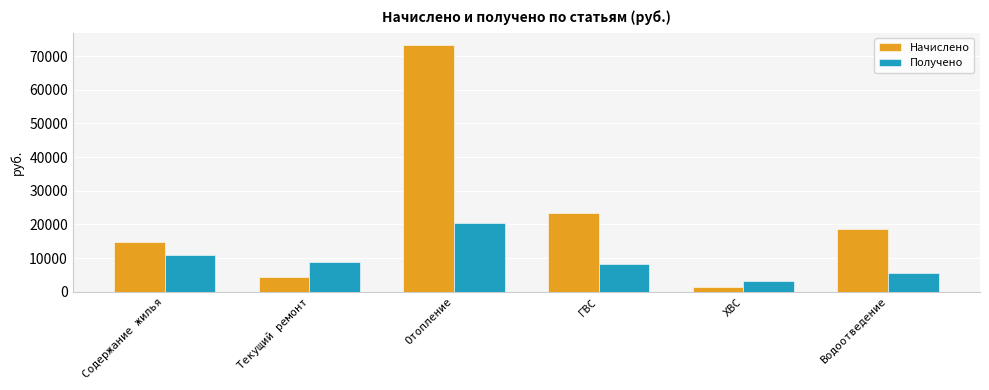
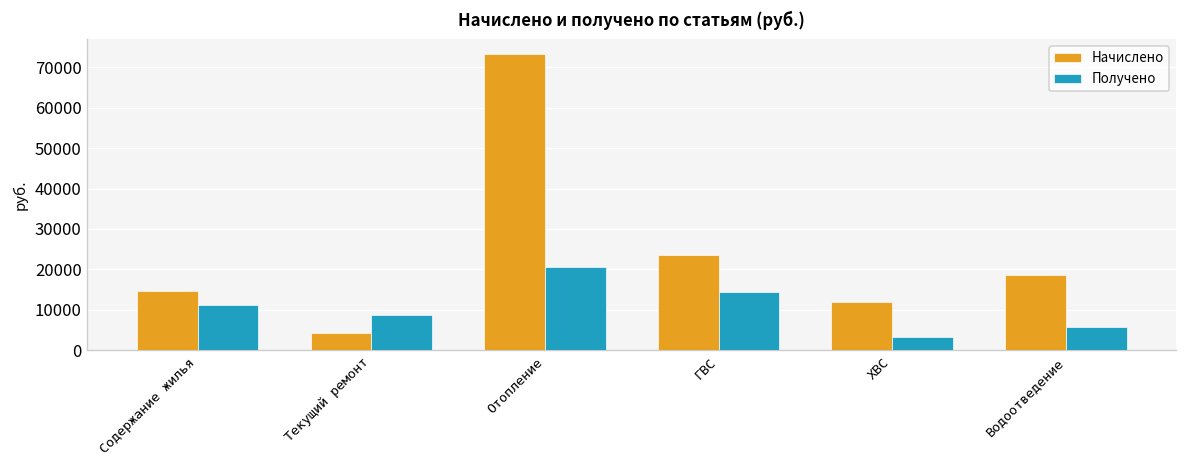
  {
    "Начислено": {
      "Содержание жилья": 15000,
      "Текущий ремонт": 4000,
      "Отопление": 73000,
      "ГВС": 23000,
-     "ХВС": 1000,
+     "ХВС": 12000,
      "Водоотведение": 19000
    },
    "Получено": {
      "Содержание жилья": 11000,
      "Текущий ремонт": 9000,
      "Отопление": 20000,
-     "ГВС": 8000,
+     "ГВС": 14000,
      "ХВС": 3000,
      "Водоотведение": 6000
    }
  }
